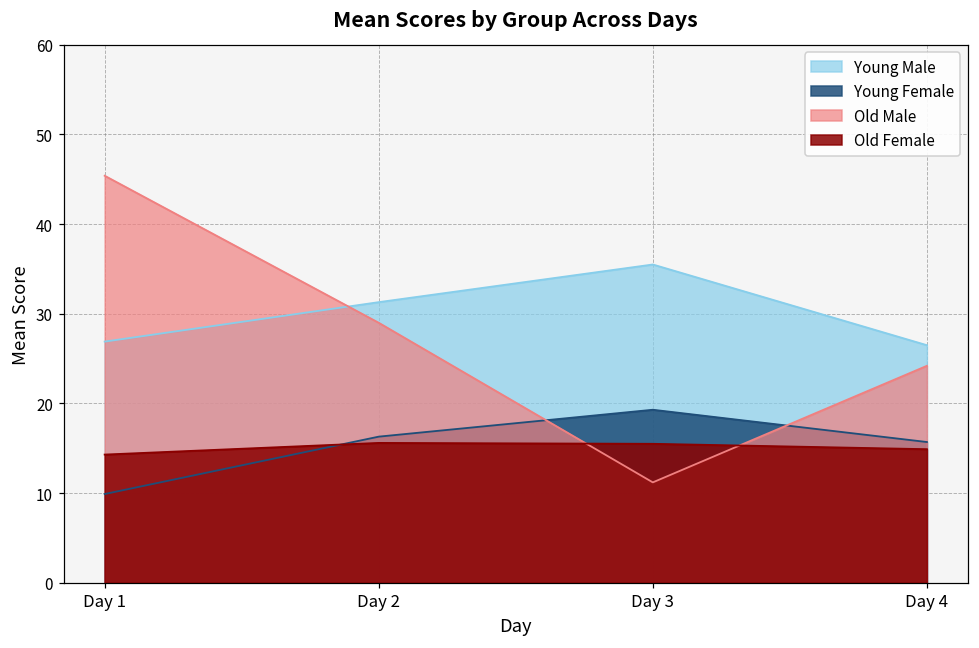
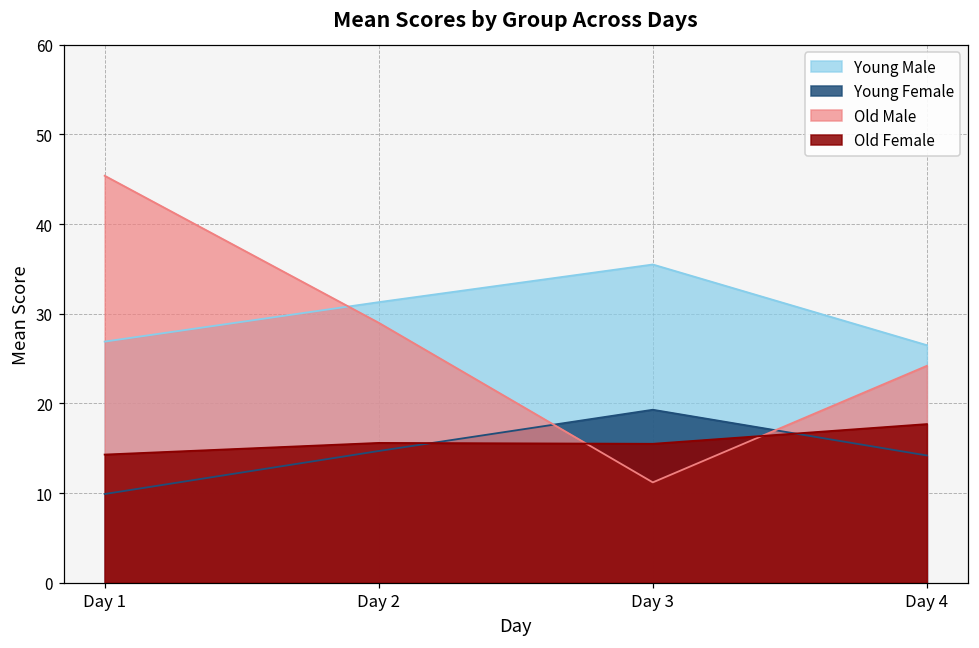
  {
    "Young Male": {
      "Day 1": 27,
      "Day 2": 31,
      "Day 3": 36,
      "Day 4": 27
    },
    "Young Female": {
      "Day 1": 10,
-     "Day 2": 16,
+     "Day 2": 15,
      "Day 3": 19,
-     "Day 4": 16
+     "Day 4": 14
    },
    "Old Male": {
      "Day 1": 45,
      "Day 2": 29,
      "Day 3": 11,
      "Day 4": 24
    },
    "Old Female": {
      "Day 1": 14,
      "Day 2": 16,
      "Day 3": 16,
-     "Day 4": 15
+     "Day 4": 18
    }
  }
